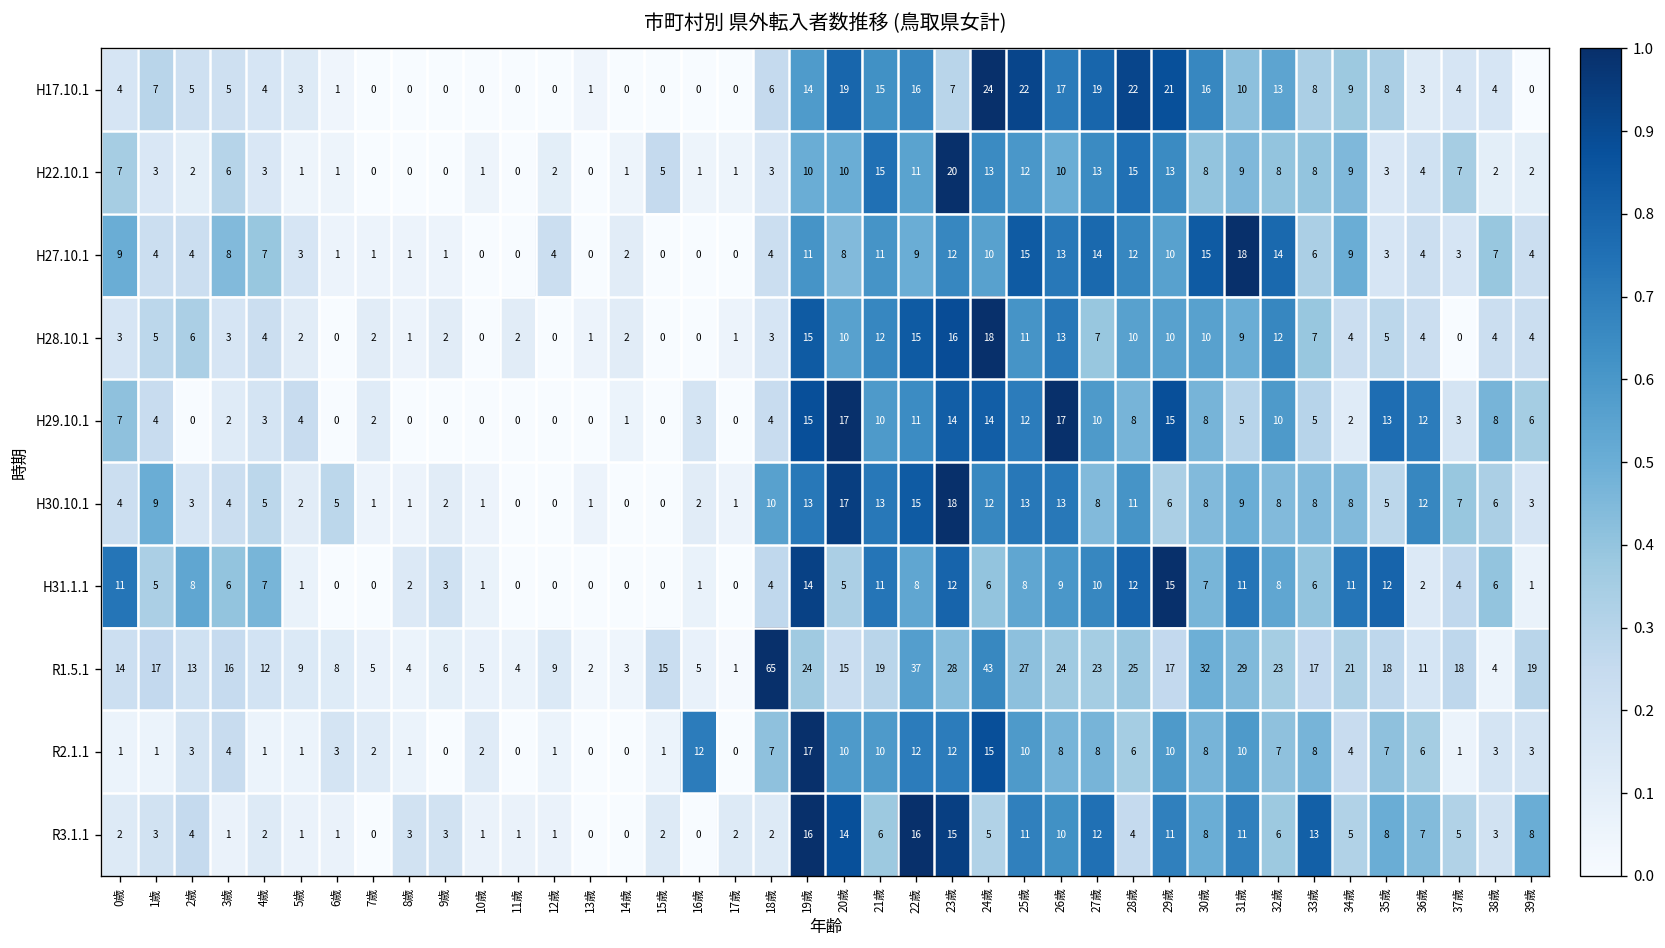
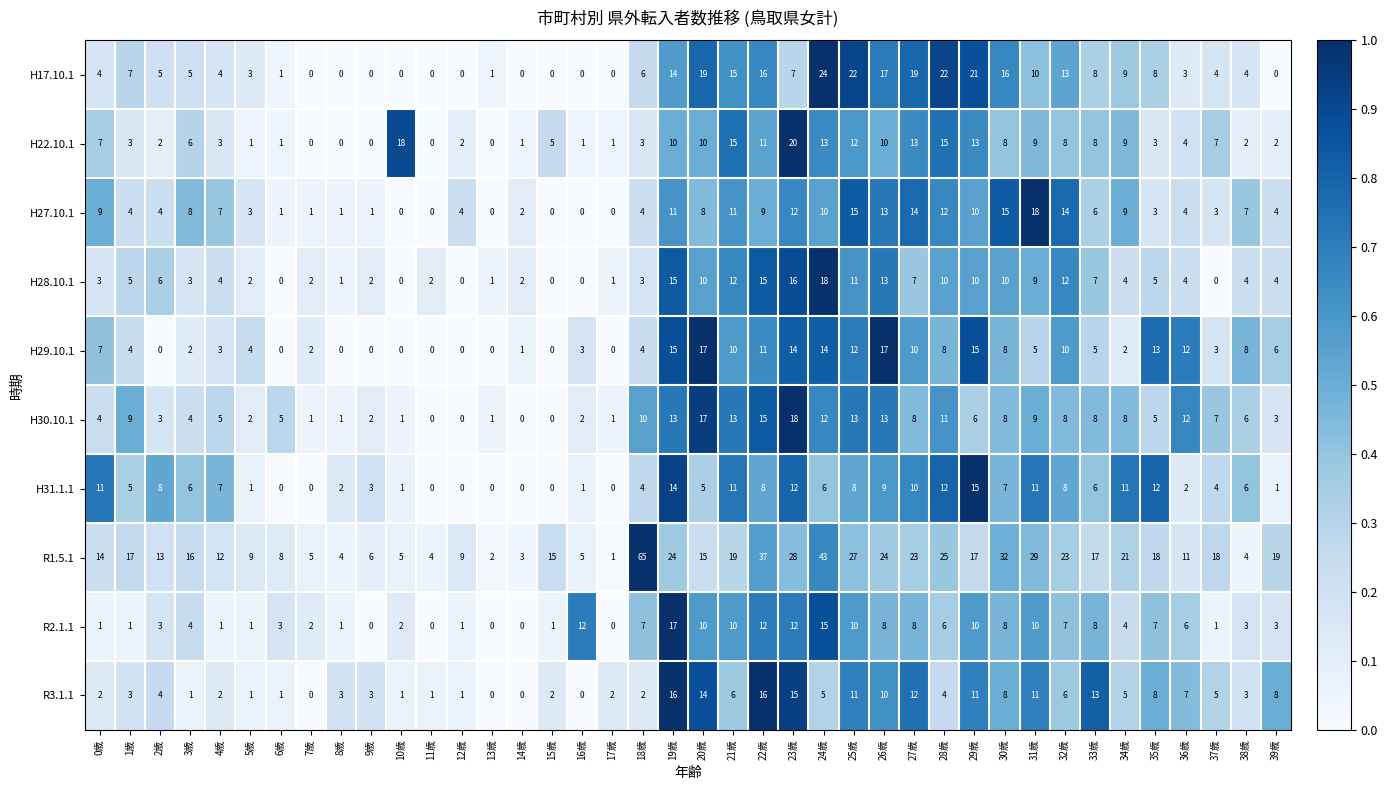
  {
    "H22.10.1": {
      "0歳": 7,
      "1歳": 3,
      "2歳": 2,
      "3歳": 6,
      "4歳": 3,
      "5歳": 1,
      "6歳": 1,
      "7歳": 0,
      "8歳": 0,
      "9歳": 0,
-     "10歳": 1,
+     "10歳": 18,
      "11歳": 0,
      "12歳": 2,
      "13歳": 0,
      "14歳": 1,
      "15歳": 5,
      "16歳": 1,
      "17歳": 1,
      "18歳": 3,
      "19歳": 10,
      "20歳": 10,
      "21歳": 15,
      "22歳": 11,
      "23歳": 20,
      "24歳": 13,
      "25歳": 12,
      "26歳": 10,
      "27歳": 13,
      "28歳": 15,
      "29歳": 13,
      "30歳": 8,
      "31歳": 9,
      "32歳": 8,
      "33歳": 8,
      "34歳": 9,
      "35歳": 3,
      "36歳": 4,
      "37歳": 7,
      "38歳": 2,
      "39歳": 2
    }
  }
